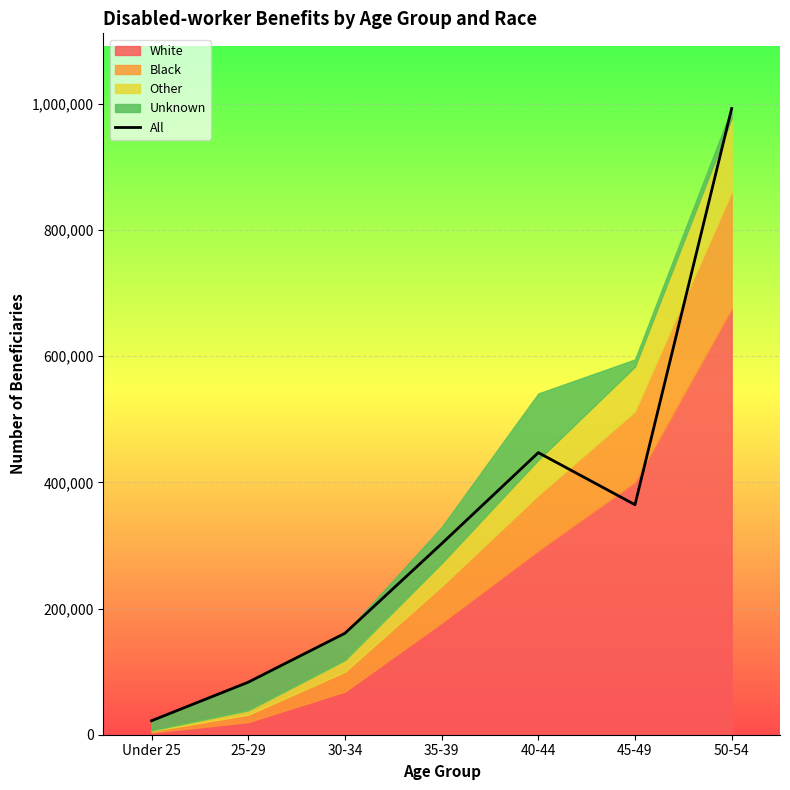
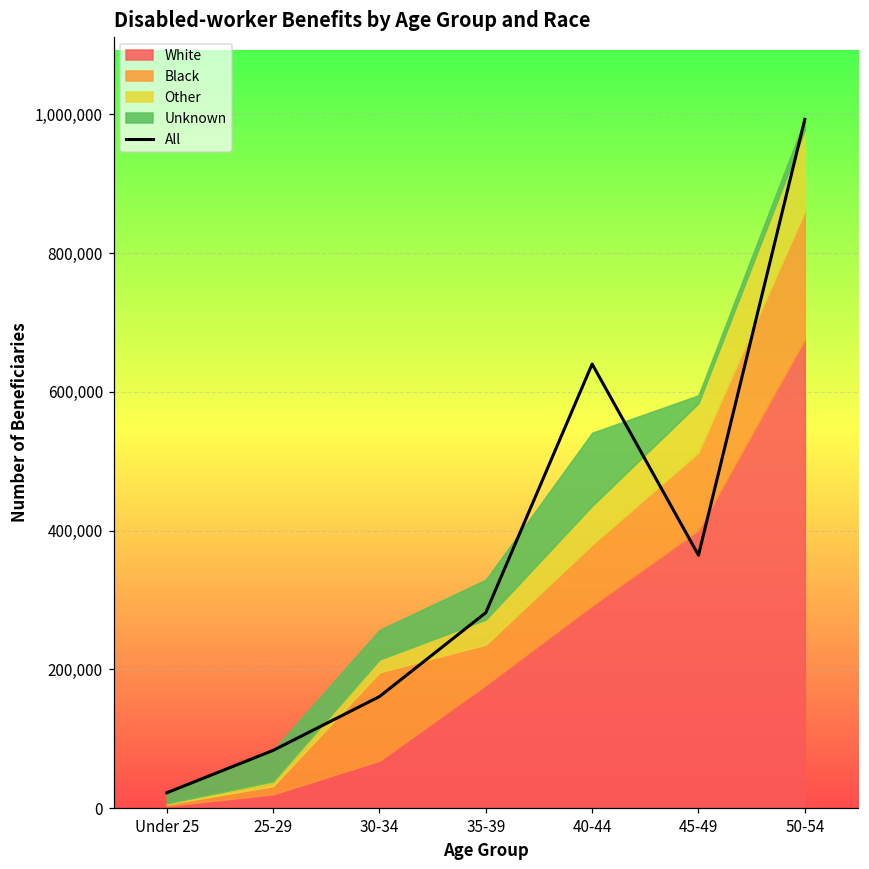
  {
    "White": {
      "25-29": "20,000",
      "30-34": "70,000",
      "35-39": "180,000",
      "40-44": "290,000",
      "45-49": "400,000",
      "50-54": "680,000"
    },
    "All": {
-     "35-39": "300,000",
-     "40-44": "450,000",
+     "35-39": "280,000",
+     "40-44": "640,000",
      "45-49": "360,000"
    },
    "Black": {
      "25-29": "10,000",
-     "30-34": "30,000",
+     "30-34": "130,000",
      "35-39": "60,000",
      "40-44": "90,000",
      "45-49": "110,000",
      "50-54": "190,000"
    },
    "Other": {
      "25-29": "10,000",
      "30-34": "20,000",
      "35-39": "40,000",
      "40-44": "60,000",
      "45-49": "70,000",
      "50-54": "120,000"
    },
    "Unknown": {
      "35-39": "60,000",
      "40-44": "110,000",
      "45-49": "10,000"
    }
  }
